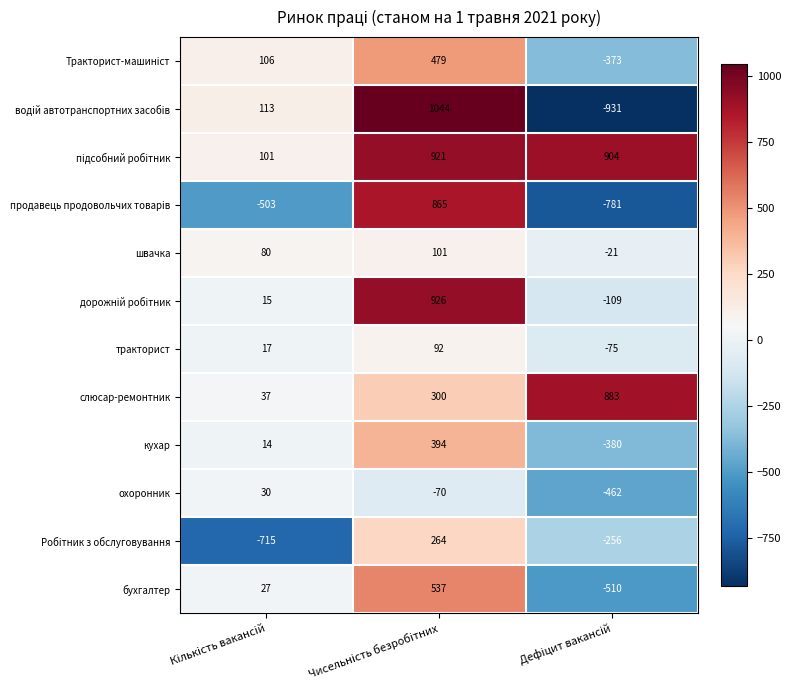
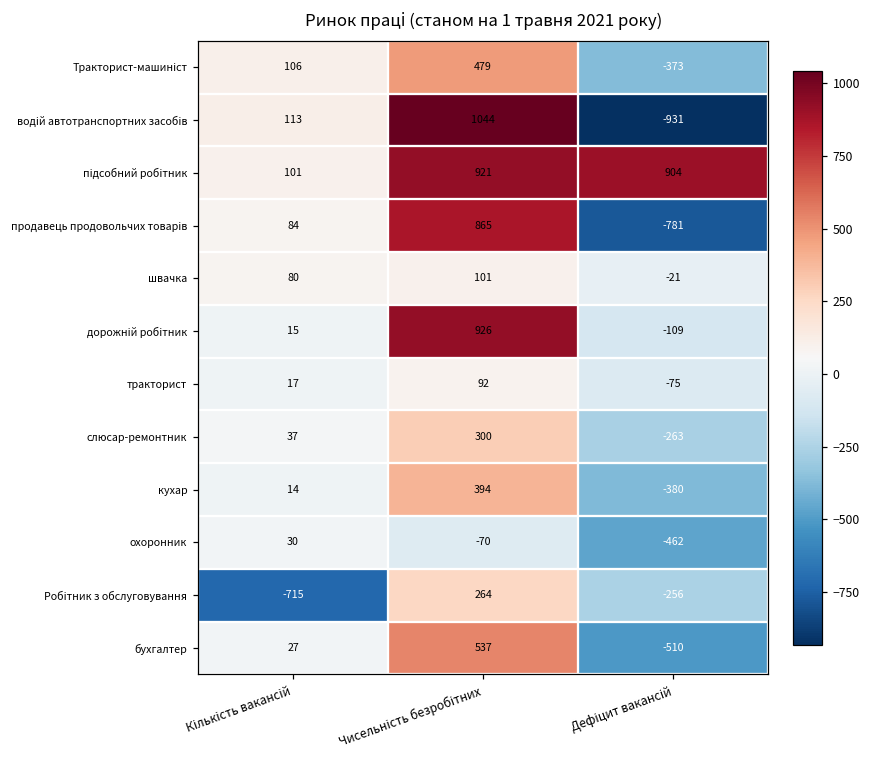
  {
    "Тракторист-машиніст": {
      "Кількість вакансій": 106,
      "Чисельність безробітних": 479,
      "Дефіцит вакансій": -373
    },
    "водій автотранспортних засобів": {
      "Кількість вакансій": 113,
      "Чисельність безробітних": 1044,
      "Дефіцит вакансій": -931
    },
    "підсобний робітник": {
      "Кількість вакансій": 101,
      "Чисельність безробітних": 921,
      "Дефіцит вакансій": 904
    },
    "продавець продовольчих товарів": {
-     "Кількість вакансій": -503,
+     "Кількість вакансій": 84,
      "Чисельність безробітних": 865,
      "Дефіцит вакансій": -781
    },
    "швачка": {
      "Кількість вакансій": 80,
      "Чисельність безробітних": 101,
      "Дефіцит вакансій": -21
    },
    "дорожній робітник": {
      "Кількість вакансій": 15,
      "Чисельність безробітних": 926,
      "Дефіцит вакансій": -109
    },
    "тракторист": {
      "Кількість вакансій": 17,
      "Чисельність безробітних": 92,
      "Дефіцит вакансій": -75
    },
    "слюсар-ремонтник": {
      "Кількість вакансій": 37,
      "Чисельність безробітних": 300,
-     "Дефіцит вакансій": 883
+     "Дефіцит вакансій": -263
    },
    "кухар": {
      "Кількість вакансій": 14,
      "Чисельність безробітних": 394,
      "Дефіцит вакансій": -380
    },
    "охоронник": {
      "Кількість вакансій": 30,
      "Чисельність безробітних": -70,
      "Дефіцит вакансій": -462
    },
    "Робітник з обслуговування": {
      "Кількість вакансій": -715,
      "Чисельність безробітних": 264,
      "Дефіцит вакансій": -256
    },
    "бухгалтер": {
      "Кількість вакансій": 27,
      "Чисельність безробітних": 537,
      "Дефіцит вакансій": -510
    }
  }
